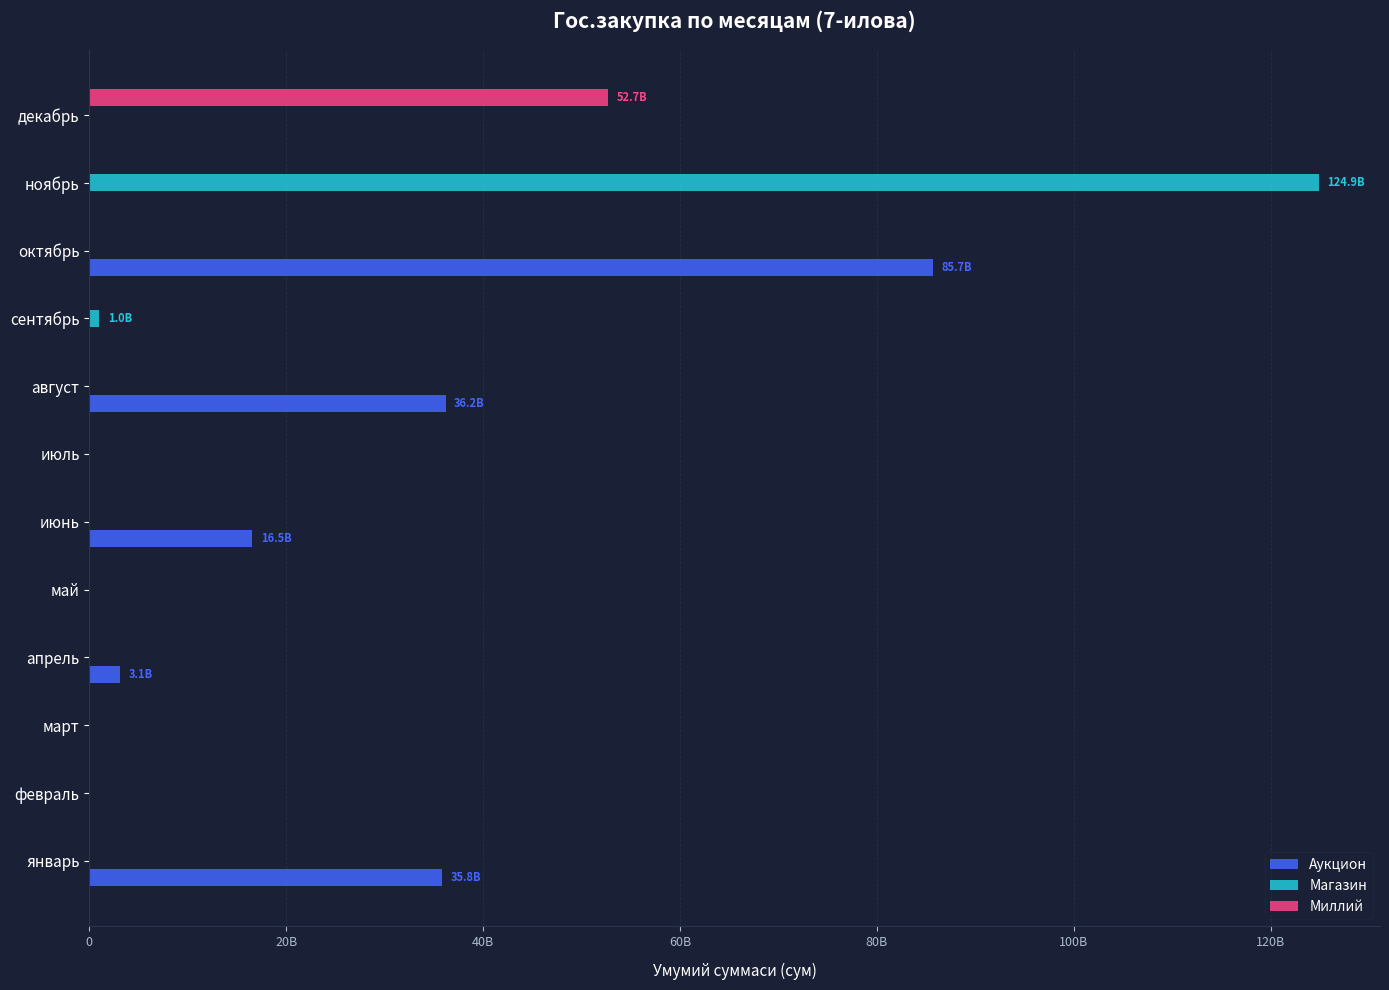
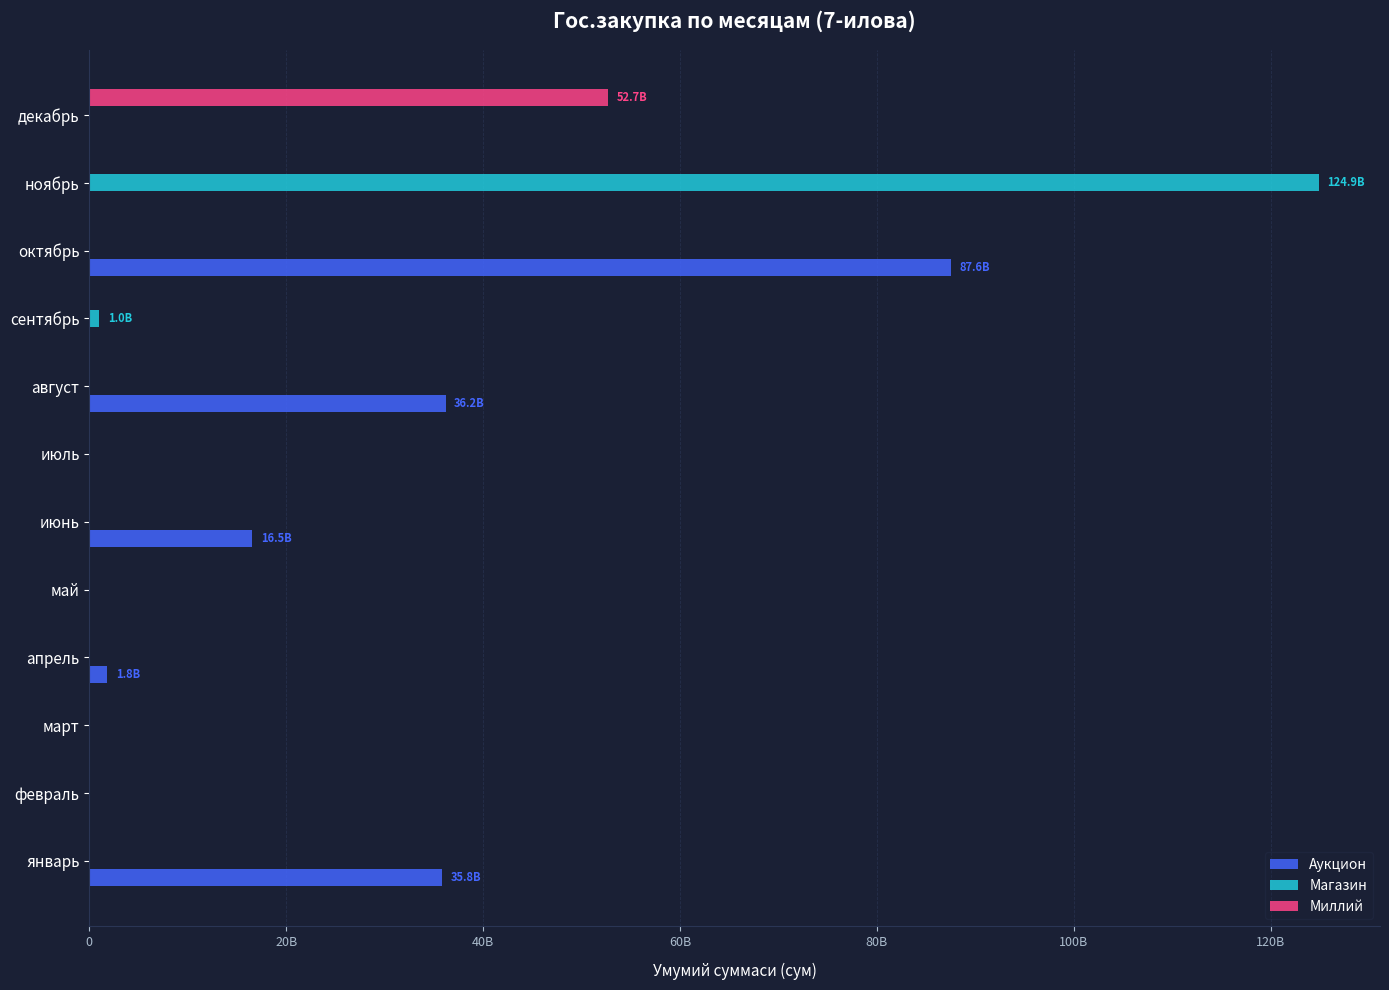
  {
    "Аукцион": {
-     "октябрь": "85.7B",
+     "октябрь": "87.6B",
      "август": "36.2B",
      "июнь": "16.5B",
-     "апрель": "3.1B",
+     "апрель": "1.8B",
      "январь": "35.8B"
    },
    "Магазин": {
      "ноябрь": "124.9B",
      "сентябрь": "1.0B"
    },
    "Миллий": {
      "декабрь": "52.7B"
    }
  }
